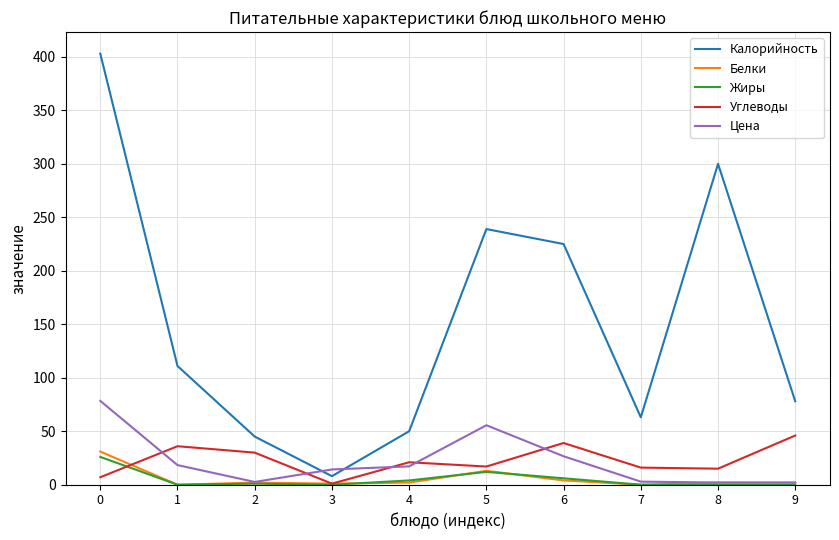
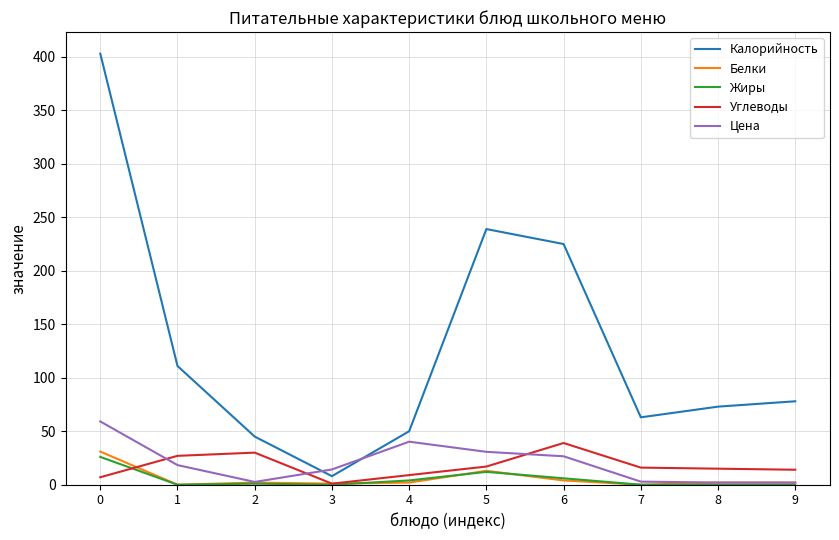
  {
    "Калорийность": {
      "0": 403,
      "1": 111,
      "2": 45,
      "3": 8,
      "4": 50,
      "5": 239,
      "6": 225,
      "7": 63,
-     "8": 300,
+     "8": 73,
      "9": 78
    },
    "Белки": {
      "0": 31
    },
    "Жиры": {
      "0": 26
    },
    "Углеводы": {
      "0": 7,
-     "1": 36,
+     "1": 27,
      "2": 30,
-     "4": 21,
+     "4": 9,
      "5": 17,
      "6": 39,
      "7": 16,
      "8": 15,
-     "9": 46
+     "9": 14
    },
    "Цена": {
-     "0": 78,
+     "0": 59,
      "1": 18,
      "3": 14,
-     "4": 17,
-     "5": 56,
+     "4": 40,
+     "5": 31,
      "6": 27,
      "7": 3
    }
  }
